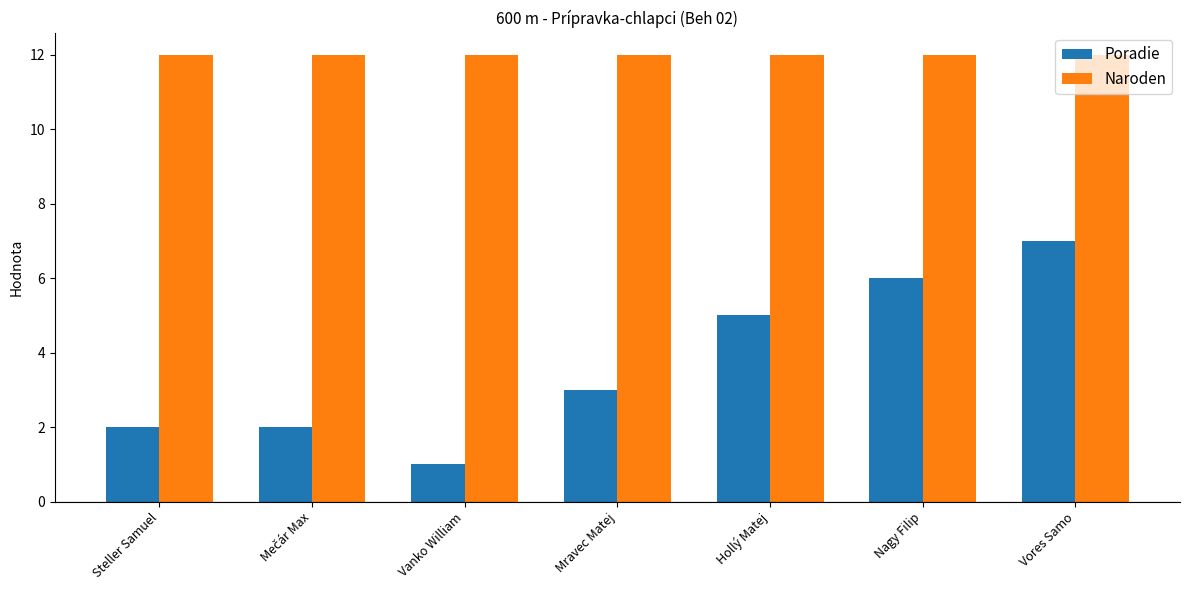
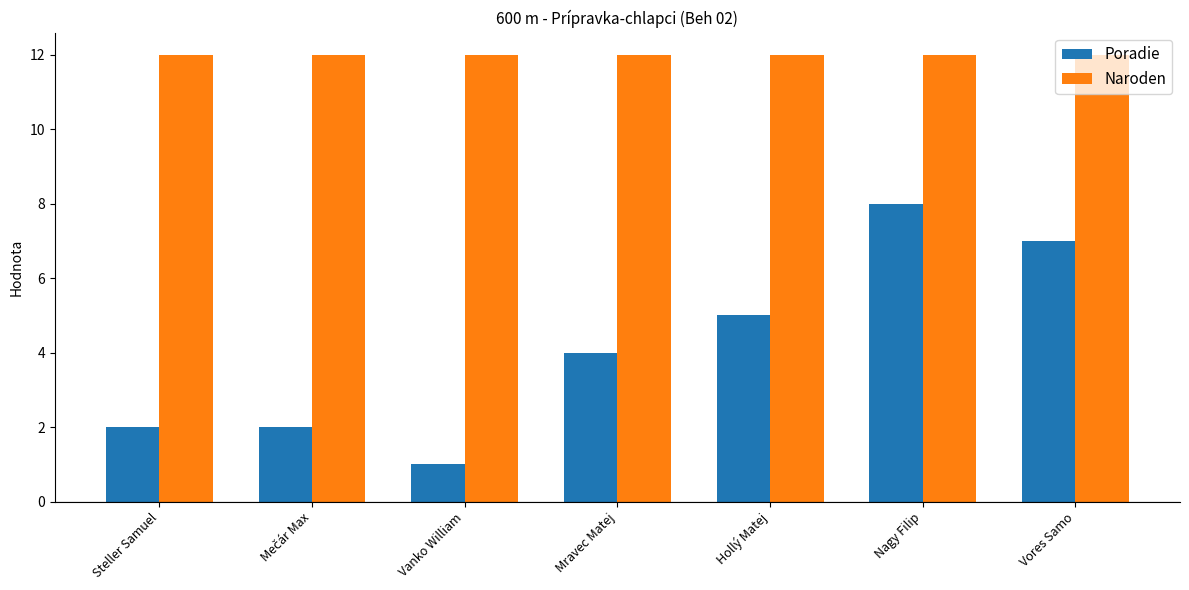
  {
    "Poradie": {
      "Steller Samuel": 2,
      "Mečár Max": 2,
      "Vanko William": 1,
-     "Mravec Matej": 3,
+     "Mravec Matej": 4,
      "Hollý Matej": 5,
-     "Nagy Filip": 6,
+     "Nagy Filip": 8,
      "Vores Samo": 7
    },
    "Naroden": {
      "Steller Samuel": 12,
      "Mečár Max": 12,
      "Vanko William": 12,
      "Mravec Matej": 12,
      "Hollý Matej": 12,
      "Nagy Filip": 12
    }
  }
